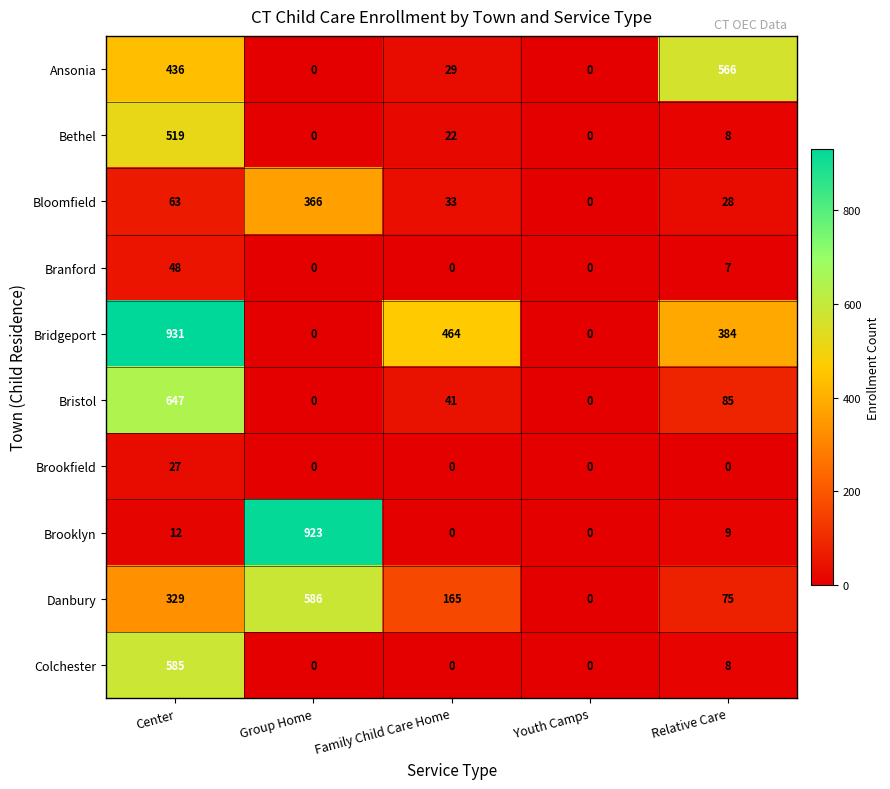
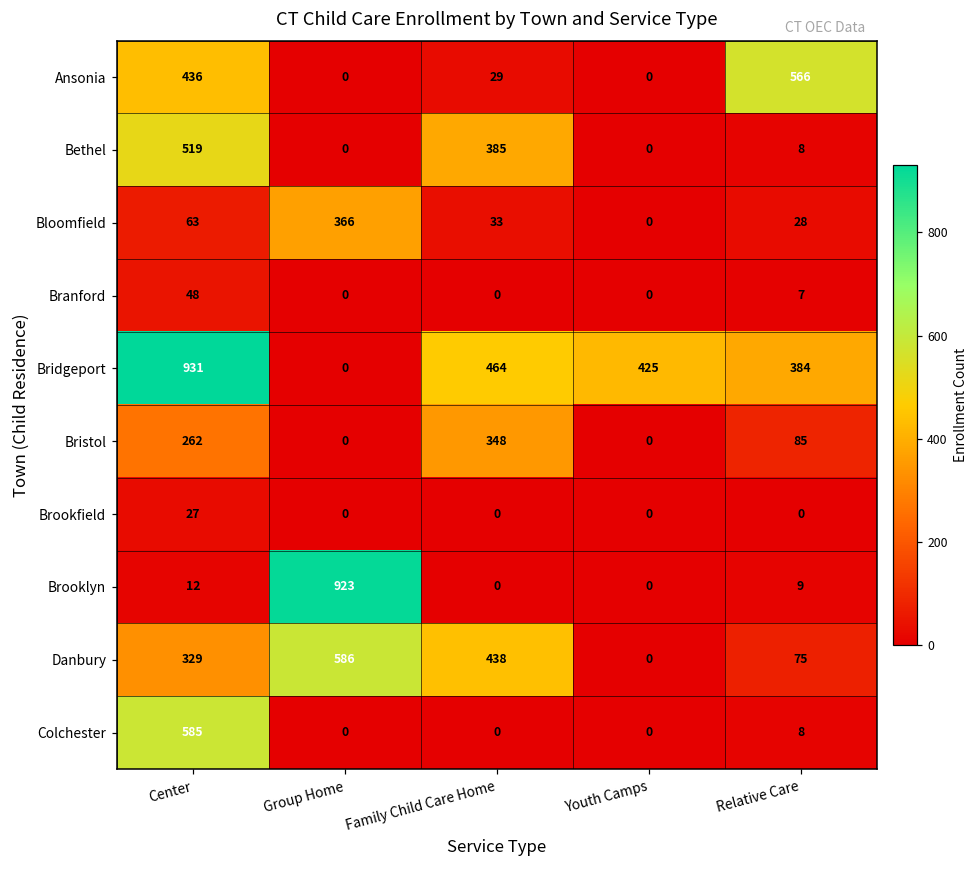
  {
    "Ansonia": {
      "Center": 436,
      "Group Home": 0,
      "Family Child Care Home": 29,
      "Youth Camps": 0,
      "Relative Care": 566
    },
    "Bethel": {
      "Center": 519,
      "Group Home": 0,
-     "Family Child Care Home": 22,
+     "Family Child Care Home": 385,
      "Youth Camps": 0,
      "Relative Care": 8
    },
    "Bloomfield": {
      "Center": 63,
      "Group Home": 366,
      "Family Child Care Home": 33,
      "Youth Camps": 0,
      "Relative Care": 28
    },
    "Branford": {
      "Center": 48,
      "Group Home": 0,
      "Family Child Care Home": 0,
      "Youth Camps": 0,
      "Relative Care": 7
    },
    "Bridgeport": {
      "Center": 931,
      "Group Home": 0,
      "Family Child Care Home": 464,
-     "Youth Camps": 0,
+     "Youth Camps": 425,
      "Relative Care": 384
    },
    "Bristol": {
-     "Center": 647,
+     "Center": 262,
      "Group Home": 0,
-     "Family Child Care Home": 41,
+     "Family Child Care Home": 348,
      "Youth Camps": 0,
      "Relative Care": 85
    },
    "Brookfield": {
      "Center": 27,
      "Group Home": 0,
      "Family Child Care Home": 0,
      "Youth Camps": 0,
      "Relative Care": 0
    },
    "Brooklyn": {
      "Center": 12,
      "Group Home": 923,
      "Family Child Care Home": 0,
      "Youth Camps": 0,
      "Relative Care": 9
    },
    "Danbury": {
      "Center": 329,
      "Group Home": 586,
-     "Family Child Care Home": 165,
+     "Family Child Care Home": 438,
      "Youth Camps": 0,
      "Relative Care": 75
    },
    "Colchester": {
      "Center": 585,
      "Group Home": 0,
      "Family Child Care Home": 0,
      "Youth Camps": 0,
      "Relative Care": 8
    }
  }
